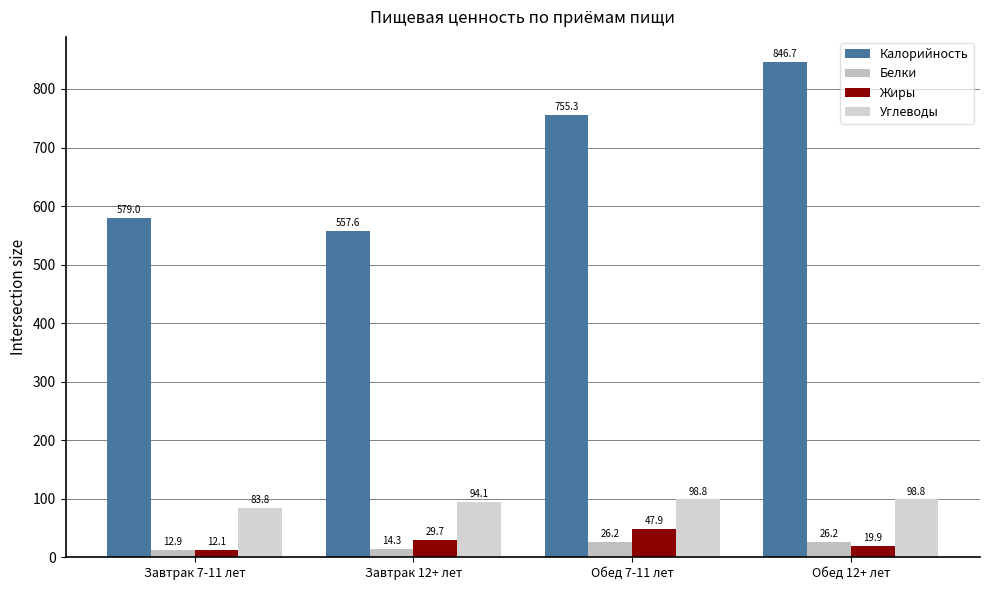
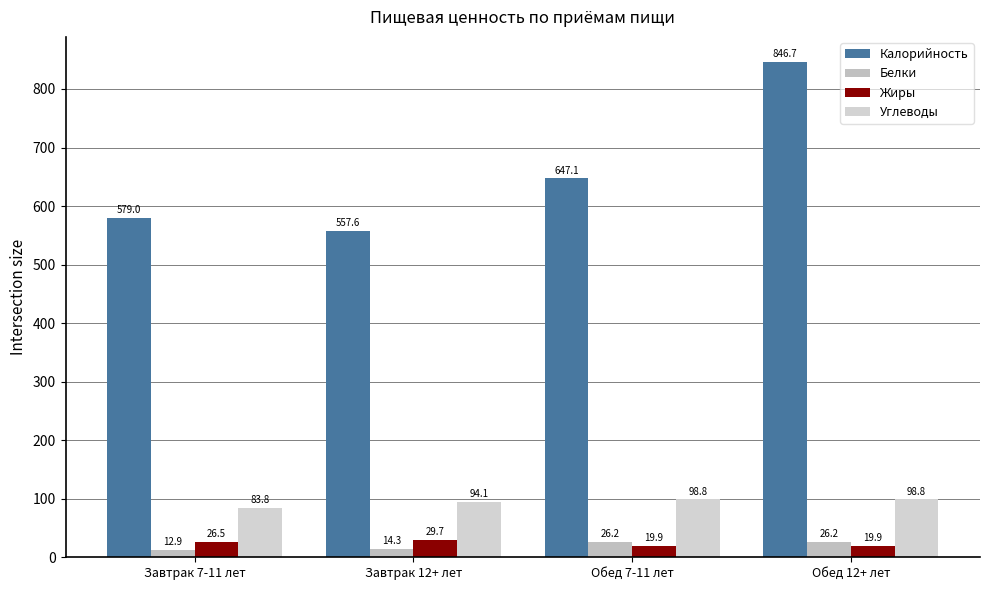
  {
    "Калорийность": {
      "Завтрак 7-11 лет": 579.0,
      "Завтрак 12+ лет": 557.6,
-     "Обед 7-11 лет": 755.3,
+     "Обед 7-11 лет": 647.1,
      "Обед 12+ лет": 846.7
    },
    "Жиры": {
-     "Завтрак 7-11 лет": 12.1,
+     "Завтрак 7-11 лет": 26.5,
      "Завтрак 12+ лет": 29.7,
-     "Обед 7-11 лет": 47.9,
+     "Обед 7-11 лет": 19.9,
      "Обед 12+ лет": 19.9
    }
  }
